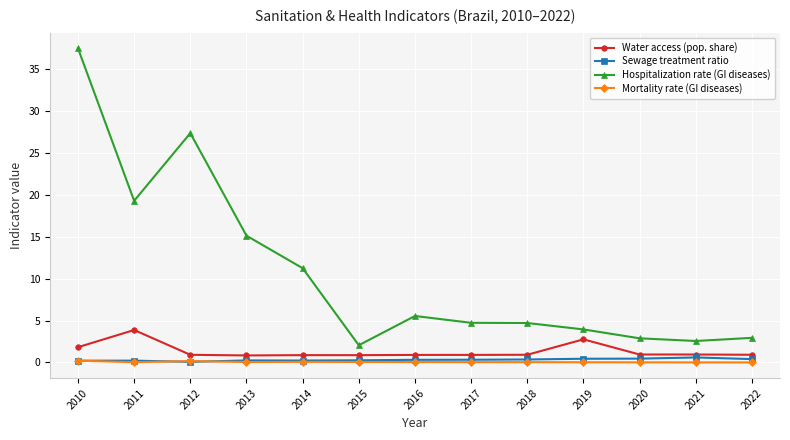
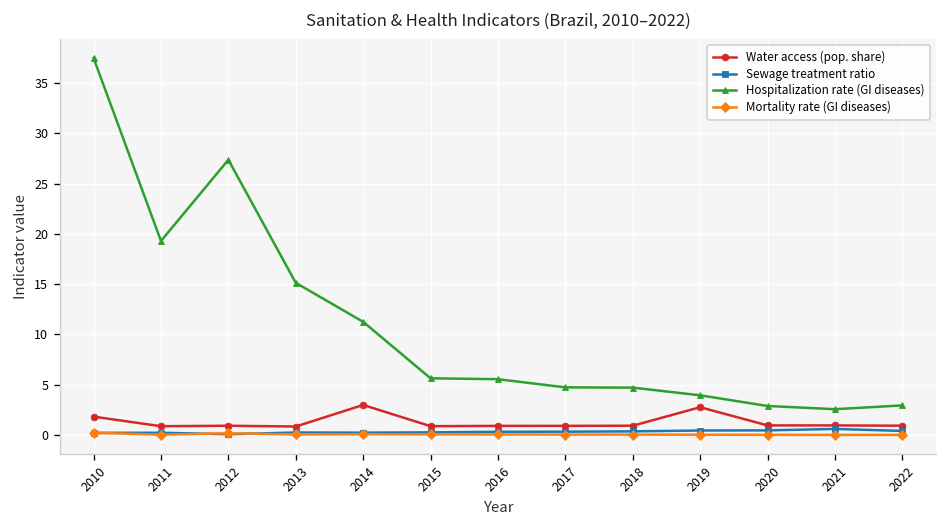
  {
    "Water access (pop. share)": {
      "2010": 2,
-     "2011": 4,
+     "2011": 1,
      "2012": 1,
      "2013": 1,
-     "2014": 1,
+     "2014": 3,
      "2015": 1,
      "2016": 1,
      "2017": 1,
      "2018": 1,
      "2019": 3,
      "2020": 1,
      "2021": 1,
      "2022": 1
    },
    "Sewage treatment ratio": {
      "2018": 0,
      "2019": 0,
      "2020": 0,
      "2021": 1,
      "2022": 0
    },
    "Hospitalization rate (GI diseases)": {
      "2010": 38,
      "2011": 19,
      "2012": 27,
      "2013": 15,
      "2014": 11,
-     "2015": 2,
+     "2015": 6,
      "2016": 6,
      "2017": 5,
      "2018": 5,
      "2019": 4,
      "2020": 3,
      "2021": 3,
      "2022": 3
    },
    "Mortality rate (GI diseases)": {
      "2018": 0,
      "2019": 0,
      "2020": 0,
      "2021": 0,
      "2022": 0
    }
  }
